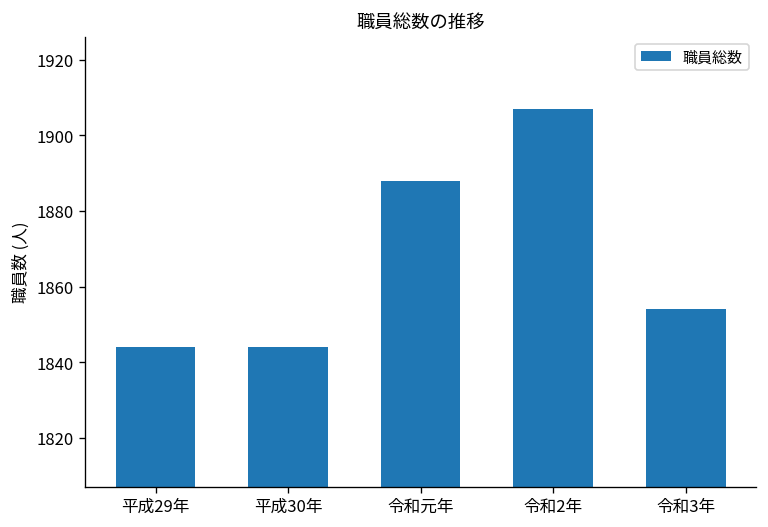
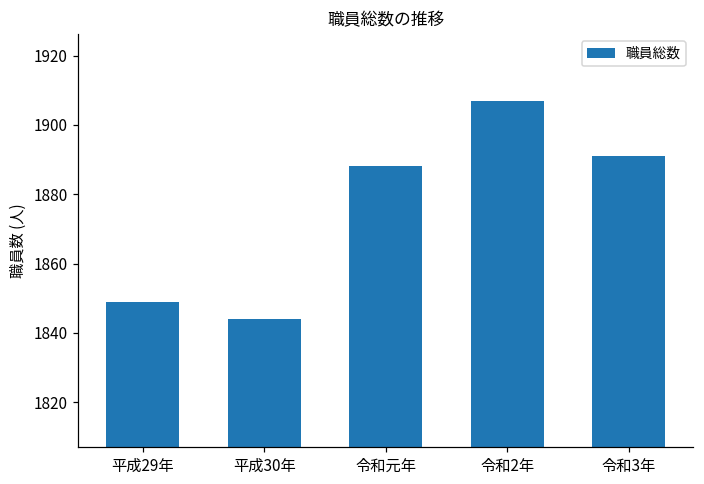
  {
-   "平成29年": 1844,
+   "平成29年": 1849,
    "平成30年": 1844,
    "令和元年": 1888,
    "令和2年": 1907,
-   "令和3年": 1854
+   "令和3年": 1891
  }
